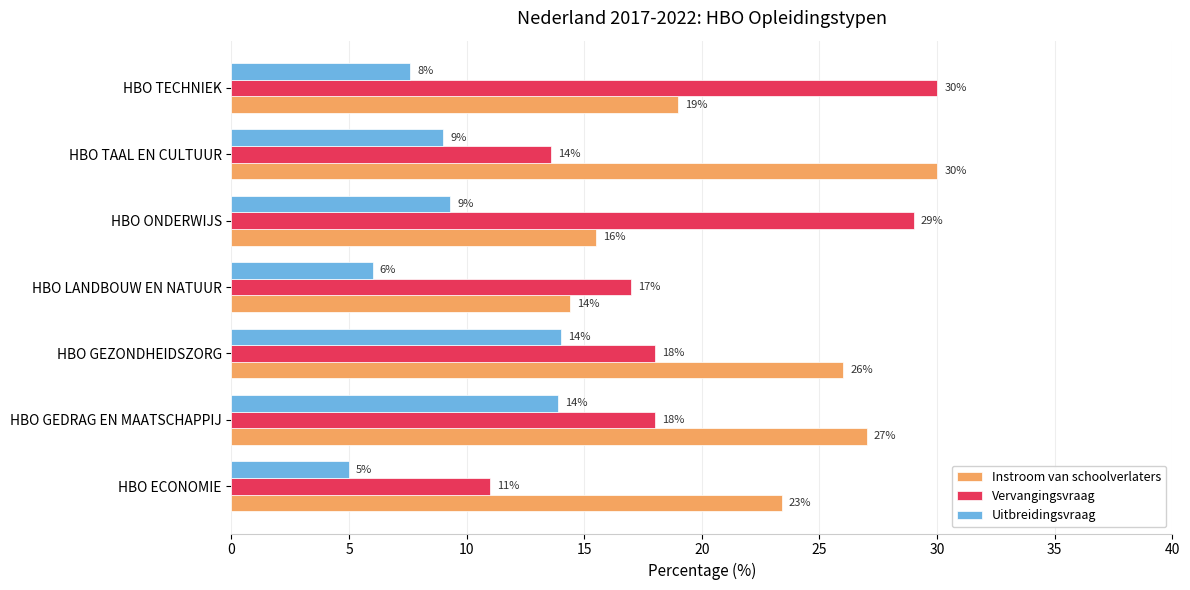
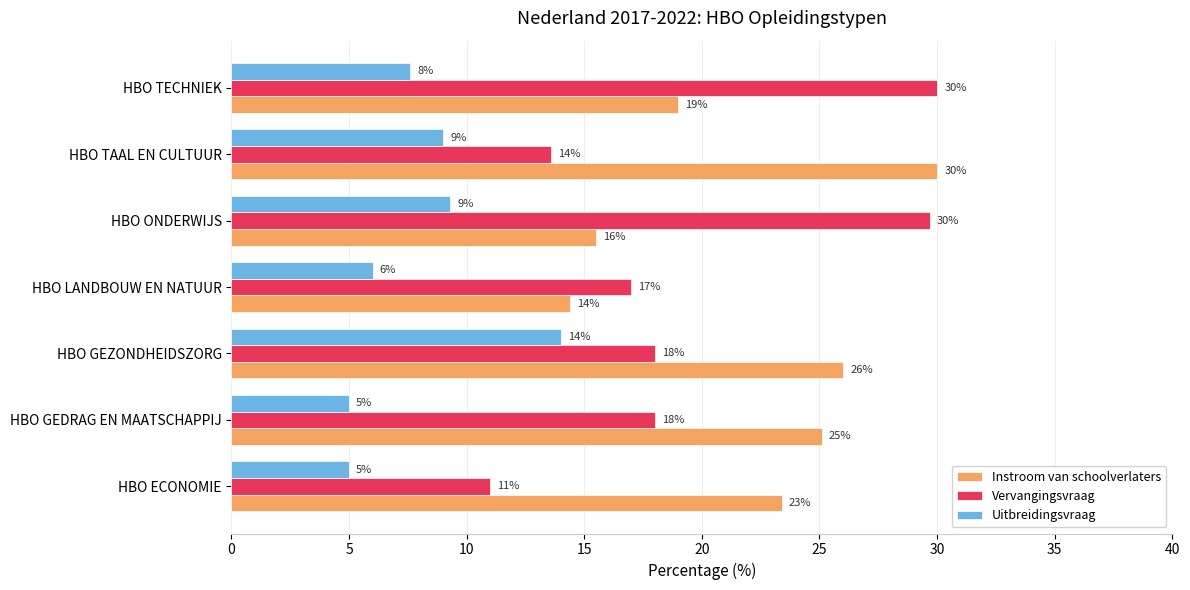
  {
    "Instroom van schoolverlaters": {
      "HBO TECHNIEK": "19%",
      "HBO TAAL EN CULTUUR": "30%",
      "HBO ONDERWIJS": "16%",
      "HBO LANDBOUW EN NATUUR": "14%",
      "HBO GEZONDHEIDSZORG": "26%",
-     "HBO GEDRAG EN MAATSCHAPPIJ": "27%",
+     "HBO GEDRAG EN MAATSCHAPPIJ": "25%",
      "HBO ECONOMIE": "23%"
    },
    "Vervangingsvraag": {
      "HBO TECHNIEK": "30%",
      "HBO TAAL EN CULTUUR": "14%",
-     "HBO ONDERWIJS": "29%",
+     "HBO ONDERWIJS": "30%",
      "HBO LANDBOUW EN NATUUR": "17%",
      "HBO GEZONDHEIDSZORG": "18%",
      "HBO GEDRAG EN MAATSCHAPPIJ": "18%",
      "HBO ECONOMIE": "11%"
    },
    "Uitbreidingsvraag": {
      "HBO TECHNIEK": "8%",
      "HBO TAAL EN CULTUUR": "9%",
      "HBO ONDERWIJS": "9%",
      "HBO LANDBOUW EN NATUUR": "6%",
      "HBO GEZONDHEIDSZORG": "14%",
-     "HBO GEDRAG EN MAATSCHAPPIJ": "14%",
+     "HBO GEDRAG EN MAATSCHAPPIJ": "5%",
      "HBO ECONOMIE": "5%"
    }
  }
